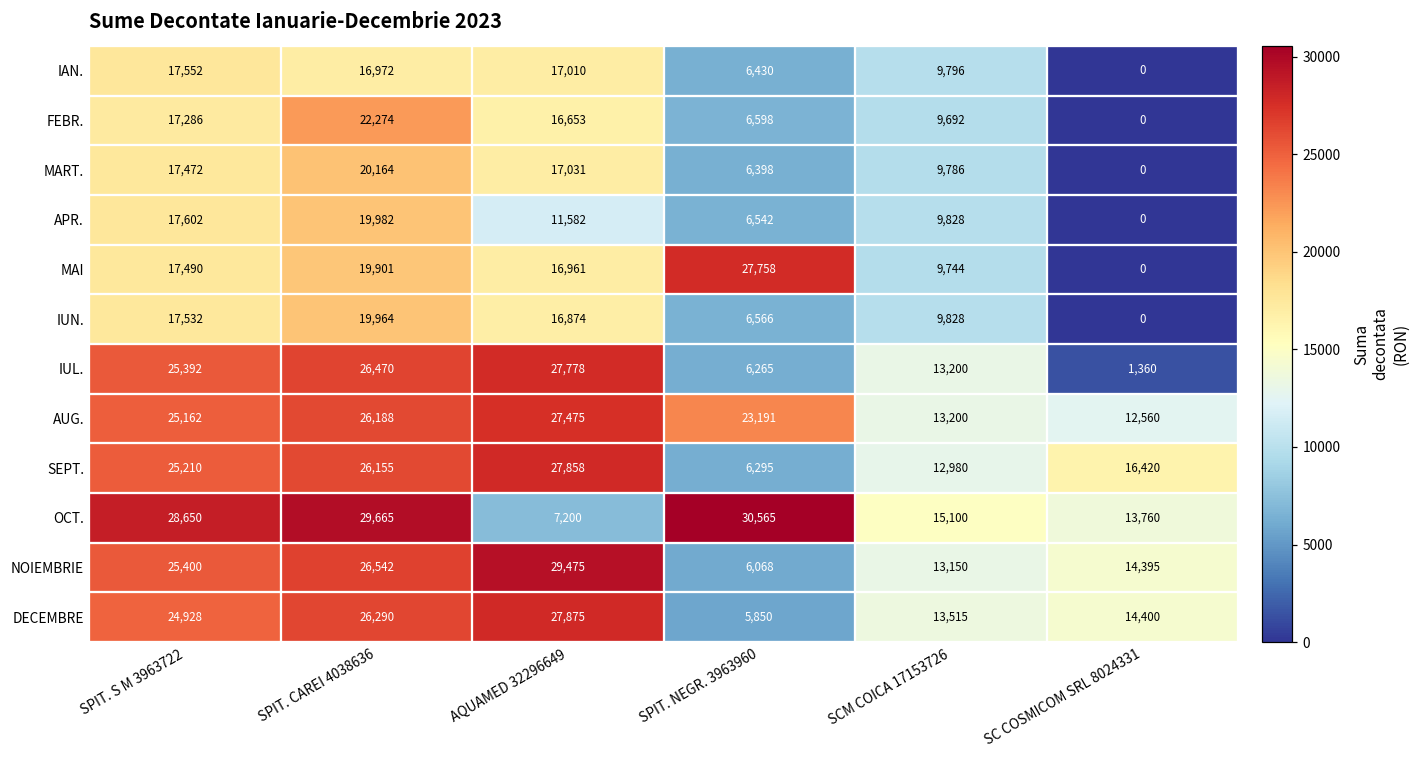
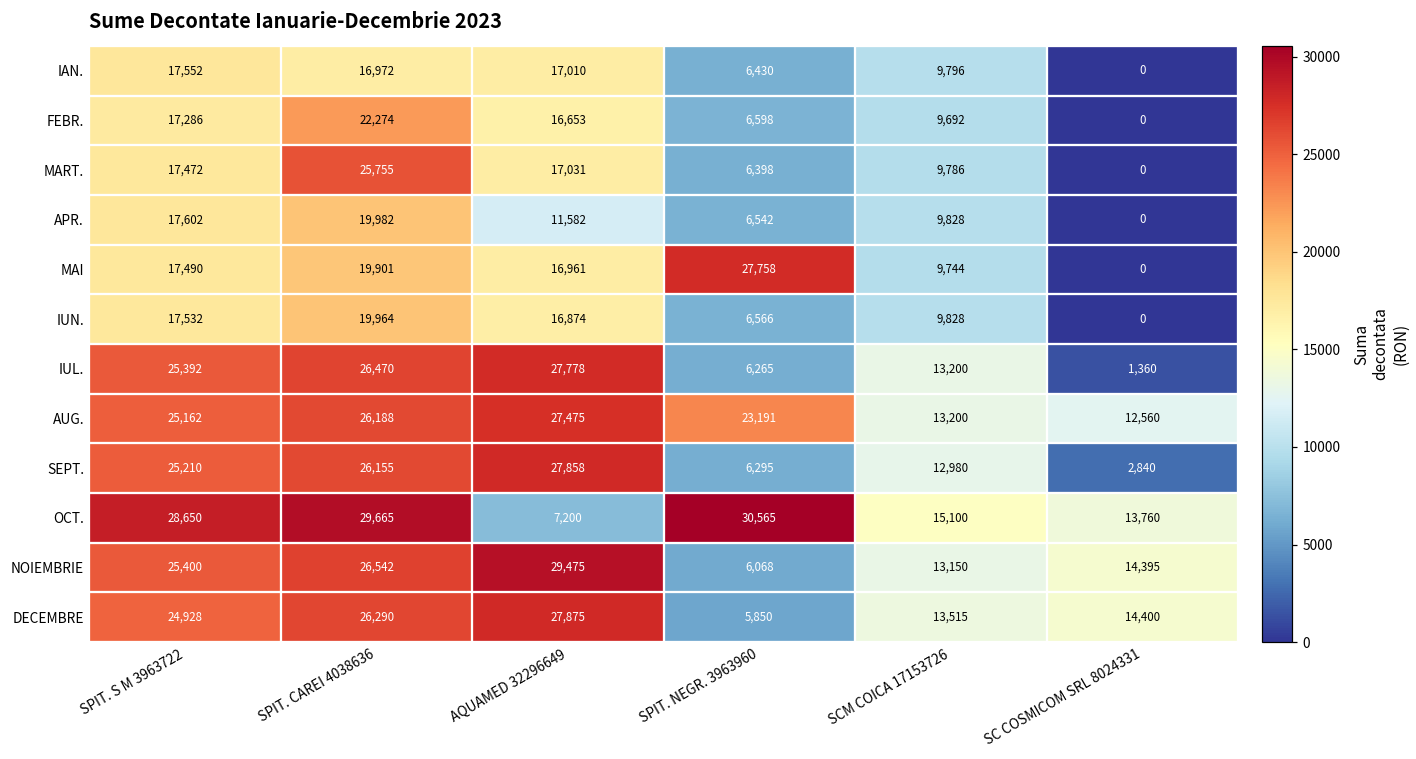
  {
    "IAN.": {
      "SPIT. S M 3963722": "17,552",
      "SPIT. CAREI 4038636": "16,972",
      "AQUAMED 32296649": "17,010",
      "SPIT. NEGR. 3963960": "6,430",
      "SCM COICA 17153726": "9,796",
      "SC COSMICOM SRL 8024331": "0"
    },
    "FEBR.": {
      "SPIT. S M 3963722": "17,286",
      "SPIT. CAREI 4038636": "22,274",
      "AQUAMED 32296649": "16,653",
      "SPIT. NEGR. 3963960": "6,598",
      "SCM COICA 17153726": "9,692",
      "SC COSMICOM SRL 8024331": "0"
    },
    "MART.": {
      "SPIT. S M 3963722": "17,472",
-     "SPIT. CAREI 4038636": "20,164",
+     "SPIT. CAREI 4038636": "25,755",
      "AQUAMED 32296649": "17,031",
      "SPIT. NEGR. 3963960": "6,398",
      "SCM COICA 17153726": "9,786",
      "SC COSMICOM SRL 8024331": "0"
    },
    "APR.": {
      "SPIT. S M 3963722": "17,602",
      "SPIT. CAREI 4038636": "19,982",
      "AQUAMED 32296649": "11,582",
      "SPIT. NEGR. 3963960": "6,542",
      "SCM COICA 17153726": "9,828",
      "SC COSMICOM SRL 8024331": "0"
    },
    "MAI": {
      "SPIT. S M 3963722": "17,490",
      "SPIT. CAREI 4038636": "19,901",
      "AQUAMED 32296649": "16,961",
      "SPIT. NEGR. 3963960": "27,758",
      "SCM COICA 17153726": "9,744",
      "SC COSMICOM SRL 8024331": "0"
    },
    "IUN.": {
      "SPIT. S M 3963722": "17,532",
      "SPIT. CAREI 4038636": "19,964",
      "AQUAMED 32296649": "16,874",
      "SPIT. NEGR. 3963960": "6,566",
      "SCM COICA 17153726": "9,828",
      "SC COSMICOM SRL 8024331": "0"
    },
    "IUL.": {
      "SPIT. S M 3963722": "25,392",
      "SPIT. CAREI 4038636": "26,470",
      "AQUAMED 32296649": "27,778",
      "SPIT. NEGR. 3963960": "6,265",
      "SCM COICA 17153726": "13,200",
      "SC COSMICOM SRL 8024331": "1,360"
    },
    "AUG.": {
      "SPIT. S M 3963722": "25,162",
      "SPIT. CAREI 4038636": "26,188",
      "AQUAMED 32296649": "27,475",
      "SPIT. NEGR. 3963960": "23,191",
      "SCM COICA 17153726": "13,200",
      "SC COSMICOM SRL 8024331": "12,560"
    },
    "SEPT.": {
      "SPIT. S M 3963722": "25,210",
      "SPIT. CAREI 4038636": "26,155",
      "AQUAMED 32296649": "27,858",
      "SPIT. NEGR. 3963960": "6,295",
      "SCM COICA 17153726": "12,980",
-     "SC COSMICOM SRL 8024331": "16,420"
+     "SC COSMICOM SRL 8024331": "2,840"
    },
    "OCT.": {
      "SPIT. S M 3963722": "28,650",
      "SPIT. CAREI 4038636": "29,665",
      "AQUAMED 32296649": "7,200",
      "SPIT. NEGR. 3963960": "30,565",
      "SCM COICA 17153726": "15,100",
      "SC COSMICOM SRL 8024331": "13,760"
    },
    "NOIEMBRIE": {
      "SPIT. S M 3963722": "25,400",
      "SPIT. CAREI 4038636": "26,542",
      "AQUAMED 32296649": "29,475",
      "SPIT. NEGR. 3963960": "6,068",
      "SCM COICA 17153726": "13,150",
      "SC COSMICOM SRL 8024331": "14,395"
    },
    "DECEMBRE": {
      "SPIT. S M 3963722": "24,928",
      "SPIT. CAREI 4038636": "26,290",
      "AQUAMED 32296649": "27,875",
      "SPIT. NEGR. 3963960": "5,850",
      "SCM COICA 17153726": "13,515",
      "SC COSMICOM SRL 8024331": "14,400"
    }
  }
